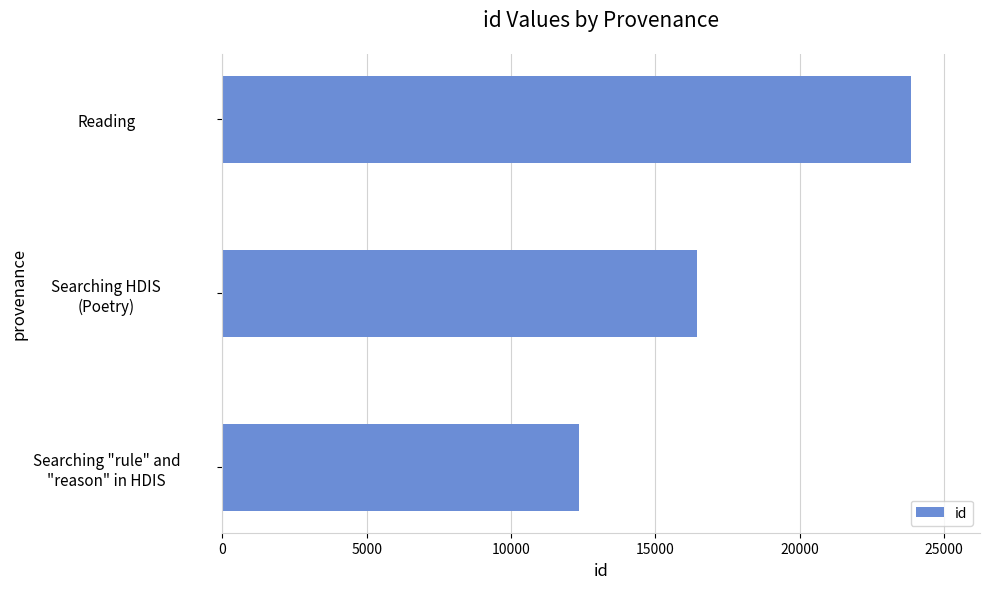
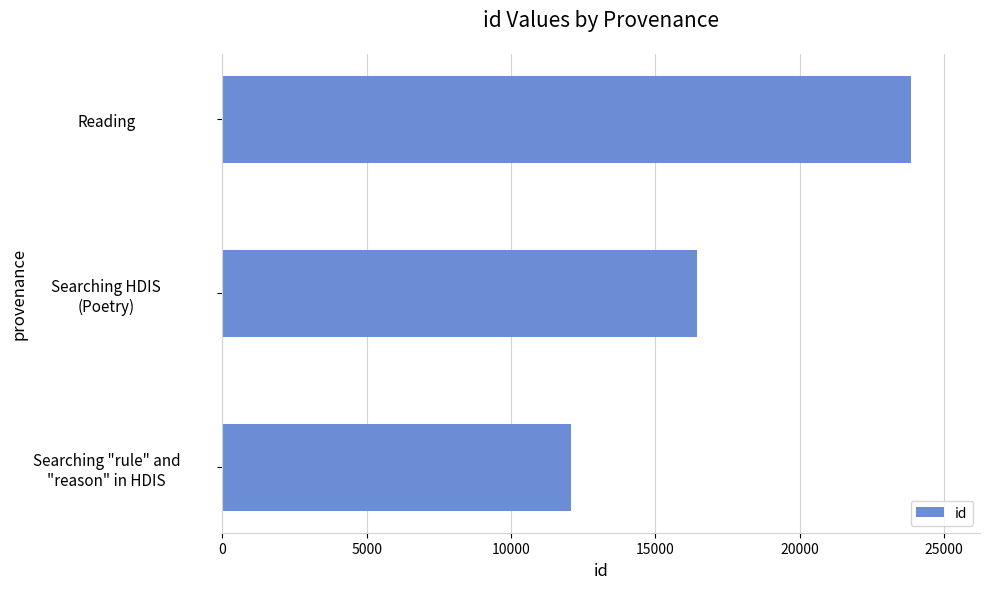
  {
    "Reading": 23900,
    "Searching HDIS (Poetry)": 16500,
-   "Searching \"rule\" and \"reason\" in HDIS": 12400
+   "Searching \"rule\" and \"reason\" in HDIS": 12100
  }
